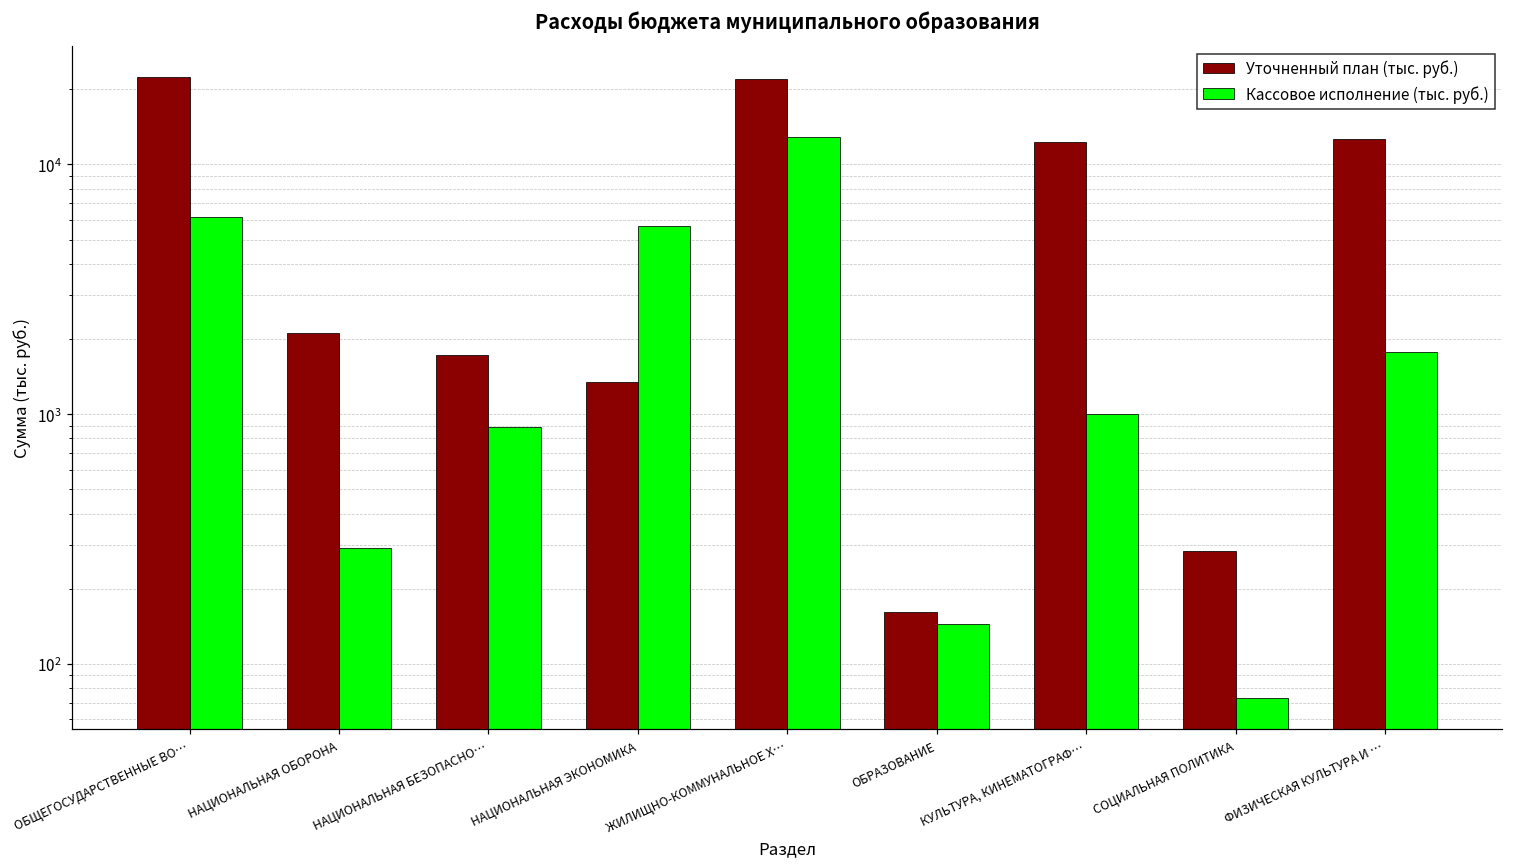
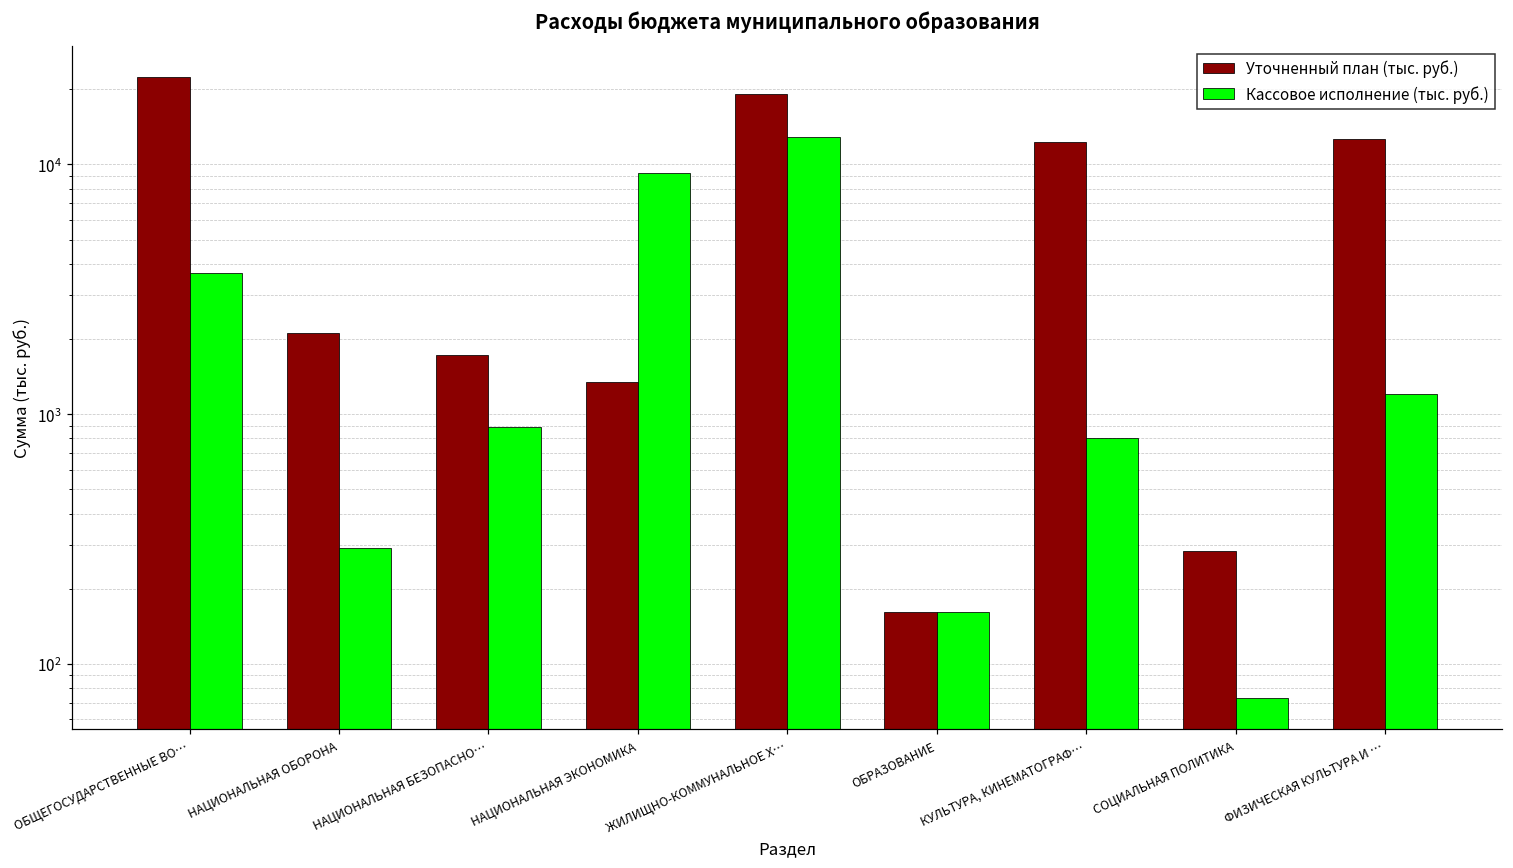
  {
    "Уточненный план (тыс. руб.)": {
      "ОБЩЕГОСУДАРСТВЕННЫЕ ВО…": 22000,
      "НАЦИОНАЛЬНАЯ ОБОРОНА": 2100,
      "НАЦИОНАЛЬНАЯ БЕЗОПАСНО…": 1700,
      "НАЦИОНАЛЬНАЯ ЭКОНОМИКА": 1300,
-     "ЖИЛИЩНО-КОММУНАЛЬНОЕ Х…": 22000,
+     "ЖИЛИЩНО-КОММУНАЛЬНОЕ Х…": 19000,
      "ОБРАЗОВАНИЕ": 160,
      "КУЛЬТУРА, КИНЕМАТОГРАФ…": 12000,
      "СОЦИАЛЬНАЯ ПОЛИТИКА": 280,
      "ФИЗИЧЕСКАЯ КУЛЬТУРА И …": 13000
    },
    "Кассовое исполнение (тыс. руб.)": {
-     "ОБЩЕГОСУДАРСТВЕННЫЕ ВО…": 6100,
+     "ОБЩЕГОСУДАРСТВЕННЫЕ ВО…": 3700,
      "НАЦИОНАЛЬНАЯ ОБОРОНА": 290,
      "НАЦИОНАЛЬНАЯ БЕЗОПАСНО…": 890,
-     "НАЦИОНАЛЬНАЯ ЭКОНОМИКА": 5600,
+     "НАЦИОНАЛЬНАЯ ЭКОНОМИКА": 9300,
      "ЖИЛИЩНО-КОММУНАЛЬНОЕ Х…": 13000,
-     "ОБРАЗОВАНИЕ": 150,
-     "КУЛЬТУРА, КИНЕМАТОГРАФ…": 1000,
+     "ОБРАЗОВАНИЕ": 160,
+     "КУЛЬТУРА, КИНЕМАТОГРАФ…": 800,
      "СОЦИАЛЬНАЯ ПОЛИТИКА": 73,
-     "ФИЗИЧЕСКАЯ КУЛЬТУРА И …": 1800
+     "ФИЗИЧЕСКАЯ КУЛЬТУРА И …": 1200
    }
  }
